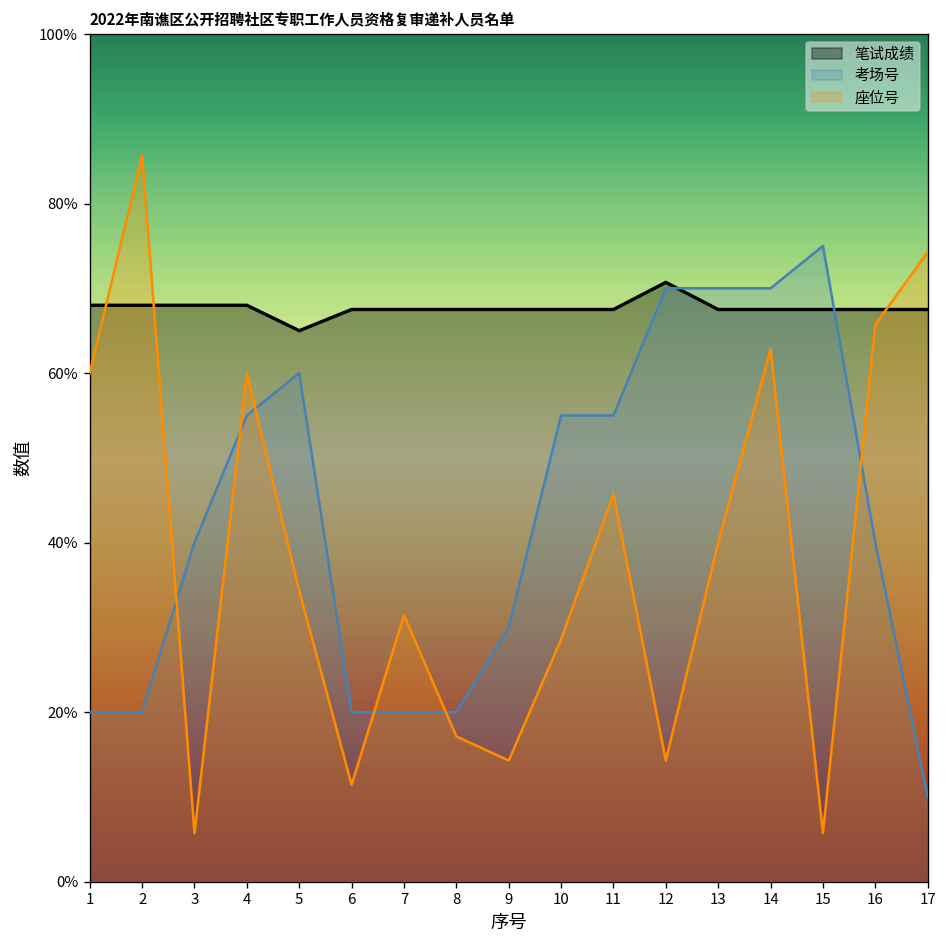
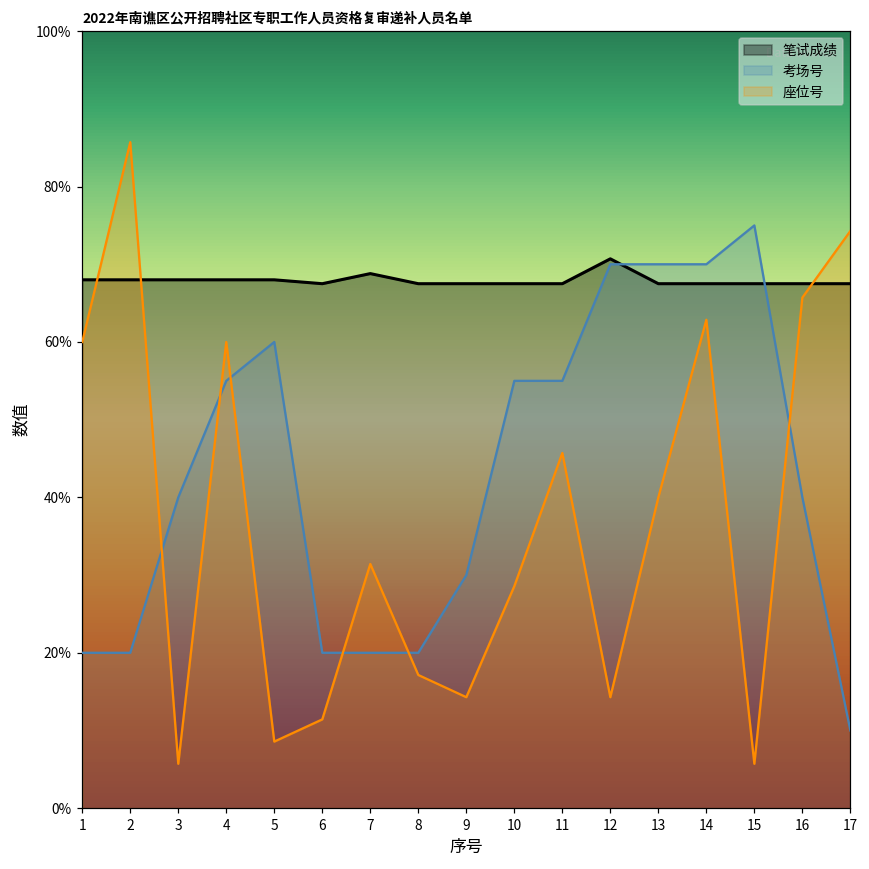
  {
    "笔试成绩": {
      "1": "68%",
      "2": "68%",
      "3": "68%",
      "4": "68%",
-     "5": "65%",
+     "5": "68%",
      "6": "68%",
-     "7": "68%",
+     "7": "69%",
      "8": "68%",
      "9": "68%",
      "10": "68%",
      "11": "68%",
      "12": "71%",
      "13": "68%",
      "14": "68%",
      "15": "68%",
      "16": "68%",
      "17": "68%"
    },
    "考场号": {
      "1": "20%",
      "2": "20%",
      "3": "40%",
      "4": "55%",
      "5": "60%",
      "6": "20%",
      "7": "20%",
      "8": "20%",
      "9": "30%",
      "10": "55%",
      "11": "55%",
      "12": "70%",
      "13": "70%",
      "14": "70%",
      "15": "75%",
      "16": "40%",
      "17": "10%"
    },
    "座位号": {
      "1": "60%",
      "2": "86%",
      "3": "6%",
      "4": "60%",
-     "5": "34%",
+     "5": "9%",
      "6": "11%",
      "7": "31%",
      "8": "17%",
      "9": "14%",
      "10": "29%",
      "11": "46%",
      "12": "14%",
      "13": "40%",
      "14": "63%",
      "15": "6%",
      "16": "66%",
      "17": "74%"
    }
  }
